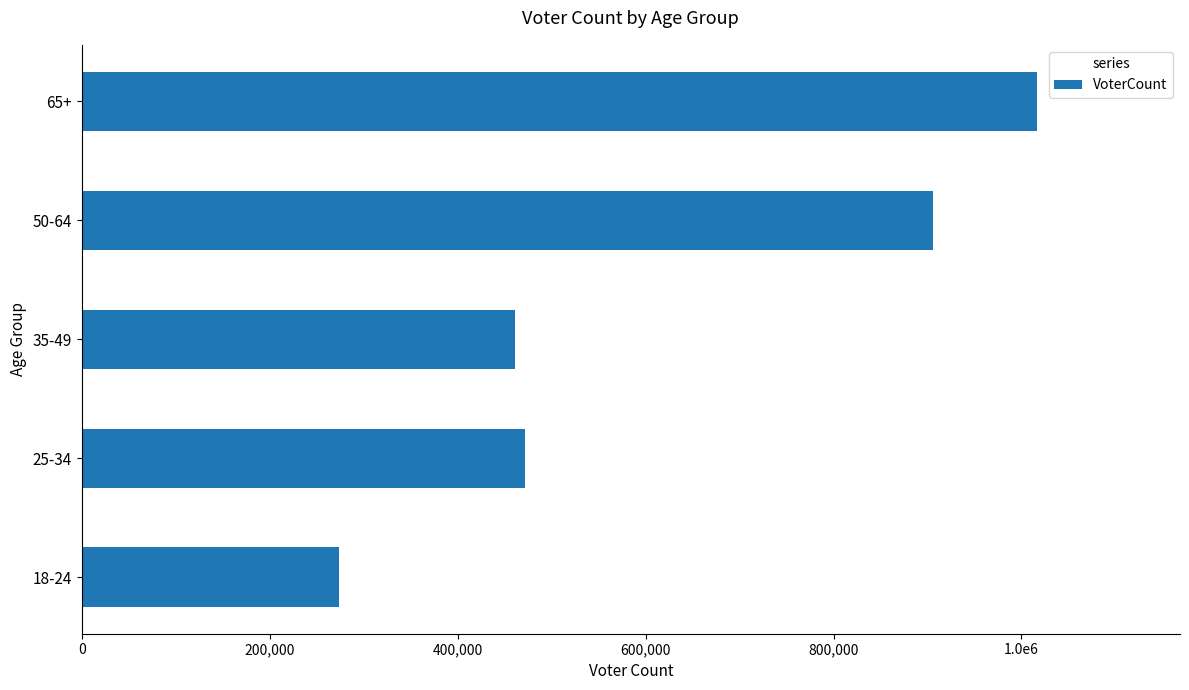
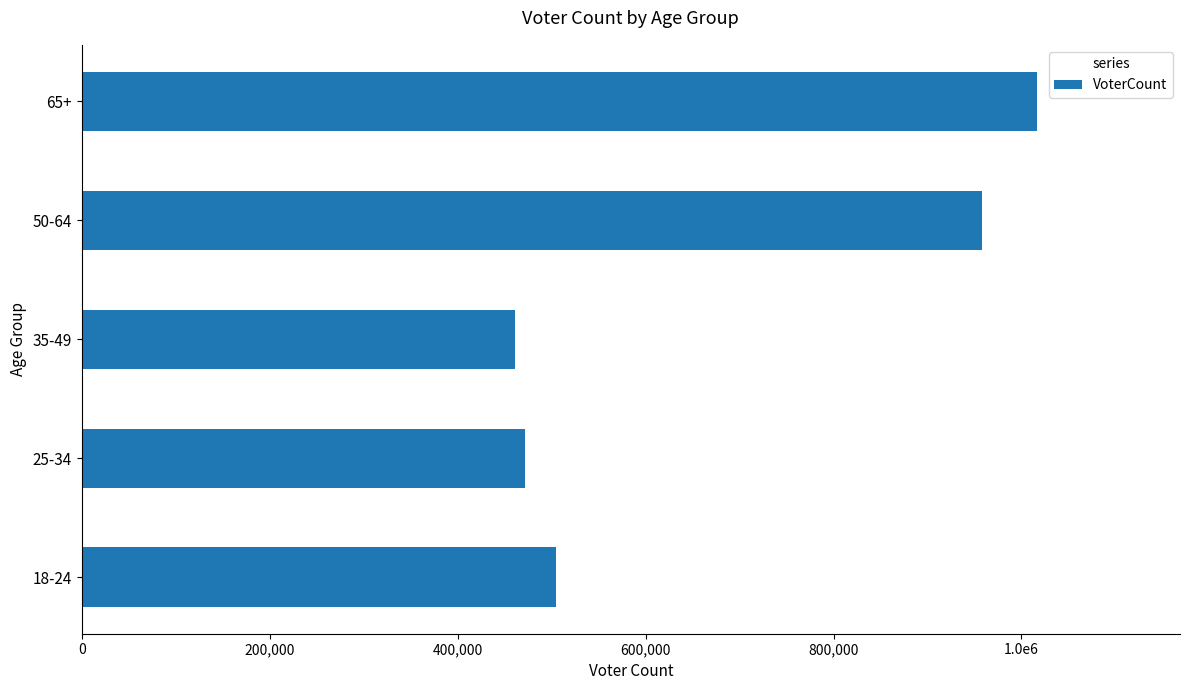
  {
    "65+": "1,020,000",
-   "50-64": "910,000",
+   "50-64": "960,000",
    "35-49": "460,000",
    "25-34": "470,000",
-   "18-24": "270,000"
+   "18-24": "510,000"
  }
